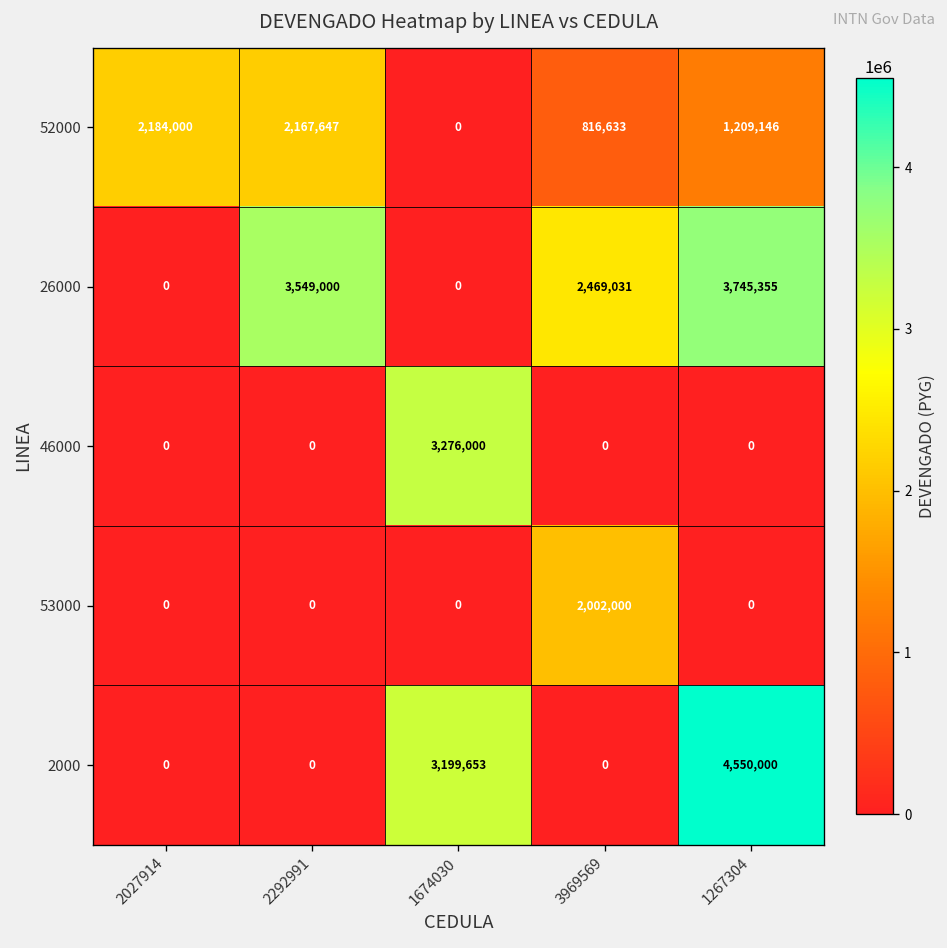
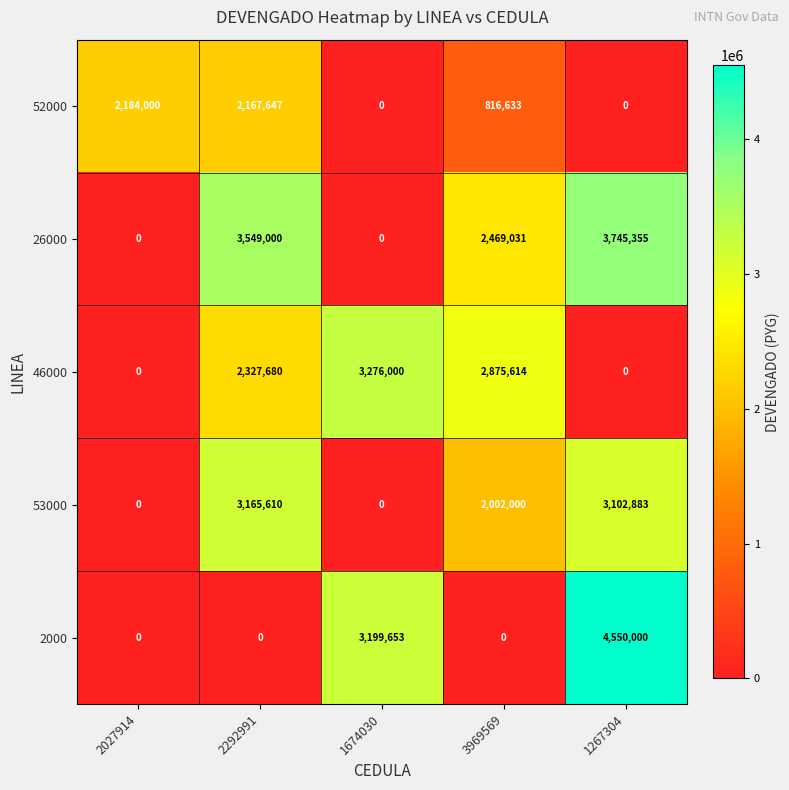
  {
    "52000": {
      "2027914": "2,184,000",
      "2292991": "2,167,647",
      "1674030": "0",
      "3969569": "816,633",
-     "1267304": "1,209,146"
+     "1267304": "0"
    },
    "26000": {
      "2027914": "0",
      "2292991": "3,549,000",
      "1674030": "0",
      "3969569": "2,469,031",
      "1267304": "3,745,355"
    },
    "46000": {
      "2027914": "0",
-     "2292991": "0",
+     "2292991": "2,327,680",
      "1674030": "3,276,000",
-     "3969569": "0",
+     "3969569": "2,875,614",
      "1267304": "0"
    },
    "53000": {
      "2027914": "0",
-     "2292991": "0",
+     "2292991": "3,165,610",
      "1674030": "0",
      "3969569": "2,002,000",
-     "1267304": "0"
+     "1267304": "3,102,883"
    },
    "2000": {
      "2027914": "0",
      "2292991": "0",
      "1674030": "3,199,653",
      "3969569": "0",
      "1267304": "4,550,000"
    }
  }
